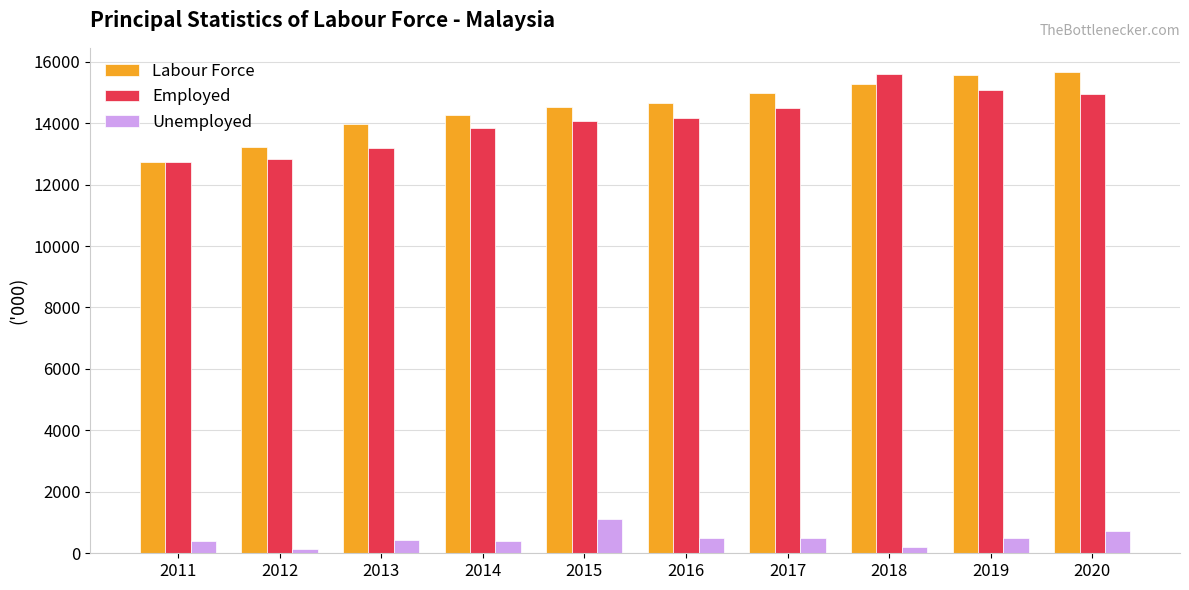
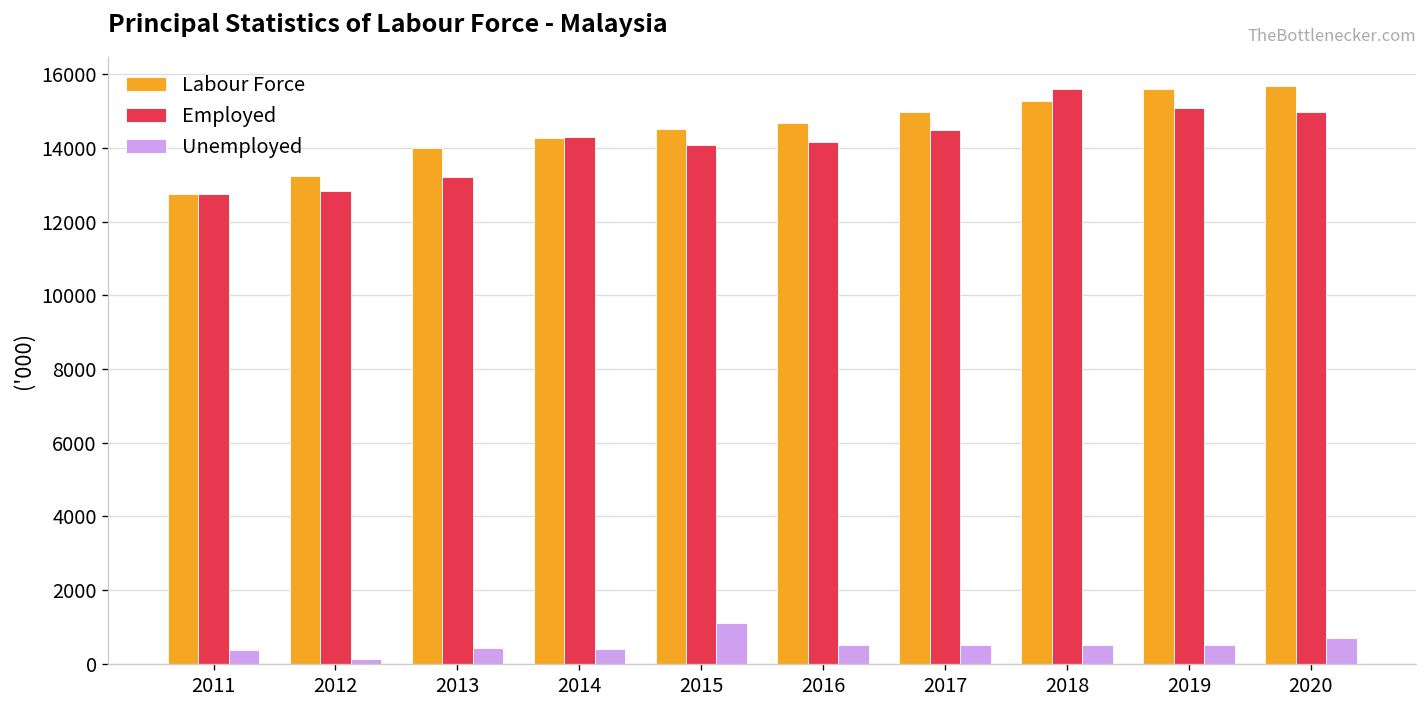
  {
    "Labour Force": {
      "2011": 12700,
      "2012": 13200,
      "2013": 14000,
      "2014": 14300,
      "2015": 14500,
      "2016": 14700,
      "2017": 15000,
      "2018": 15300,
      "2019": 15600,
      "2020": 15700
    },
    "Employed": {
      "2011": 12800,
      "2012": 12800,
      "2013": 13200,
-     "2014": 13900,
+     "2014": 14300,
      "2015": 14100,
      "2016": 14200,
      "2017": 14500,
      "2018": 15600,
      "2019": 15100,
      "2020": 15000
    },
    "Unemployed": {
      "2011": 400,
      "2012": 100,
      "2013": 400,
      "2014": 400,
      "2015": 1100,
      "2016": 500,
      "2017": 500,
-     "2018": 200,
+     "2018": 500,
      "2019": 500,
      "2020": 700
    }
  }
